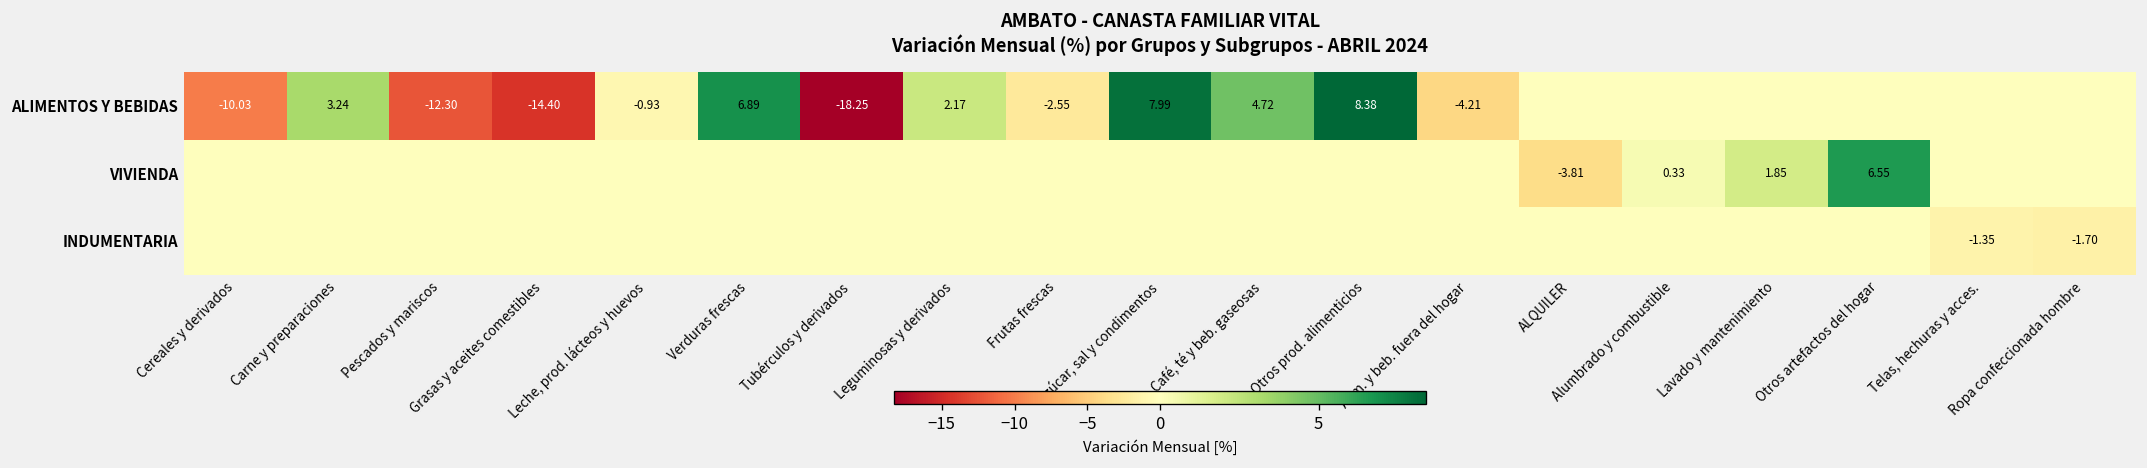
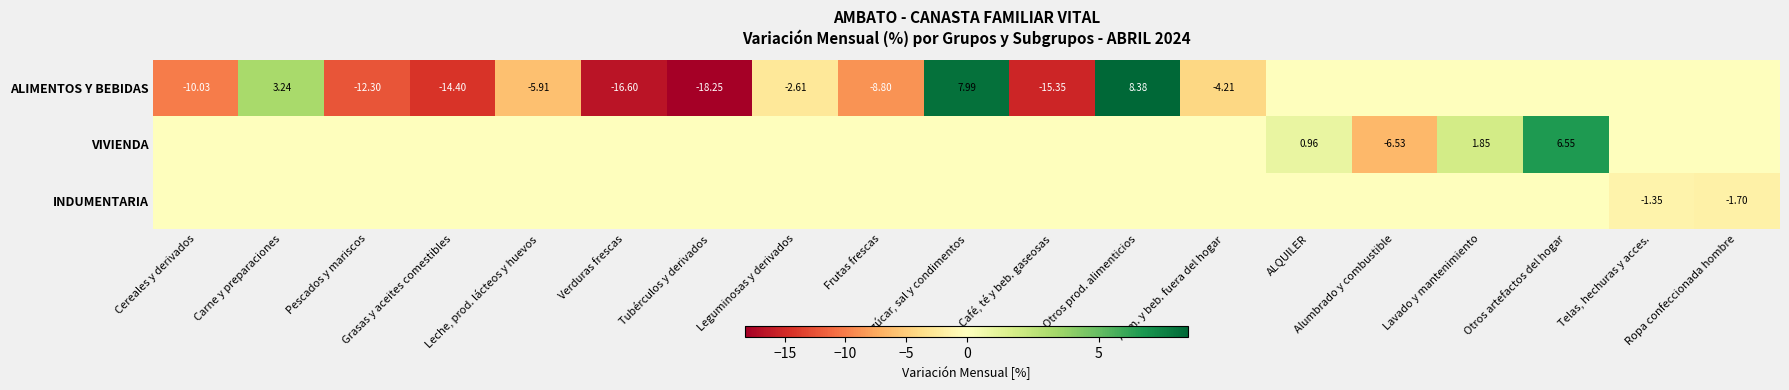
  {
    "ALIMENTOS Y BEBIDAS": {
      "Cereales y derivados": -10.03,
      "Carne y preparaciones": 3.24,
      "Pescados y mariscos": -12.30,
      "Grasas y aceites comestibles": -14.40,
-     "Leche, prod. lácteos y huevos": -0.93,
-     "Verduras frescas": 6.89,
+     "Leche, prod. lácteos y huevos": -5.91,
+     "Verduras frescas": -16.60,
      "Tubérculos y derivados": -18.25,
-     "Leguminosas y derivados": 2.17,
-     "Frutas frescas": -2.55,
+     "Leguminosas y derivados": -2.61,
+     "Frutas frescas": -8.80,
      "Azúcar, sal y condimentos": 7.99,
-     "Café, té y beb. gaseosas": 4.72,
+     "Café, té y beb. gaseosas": -15.35,
      "Otros prod. alimenticios": 8.38,
      "Alim. y beb. fuera del hogar": -4.21
    },
    "VIVIENDA": {
-     "ALQUILER": -3.81,
-     "Alumbrado y combustible": 0.33,
+     "ALQUILER": 0.96,
+     "Alumbrado y combustible": -6.53,
      "Lavado y mantenimiento": 1.85,
      "Otros artefactos del hogar": 6.55
    },
    "INDUMENTARIA": {
      "Telas, hechuras y acces.": -1.35,
      "Ropa confeccionada hombre": -1.70
    }
  }
